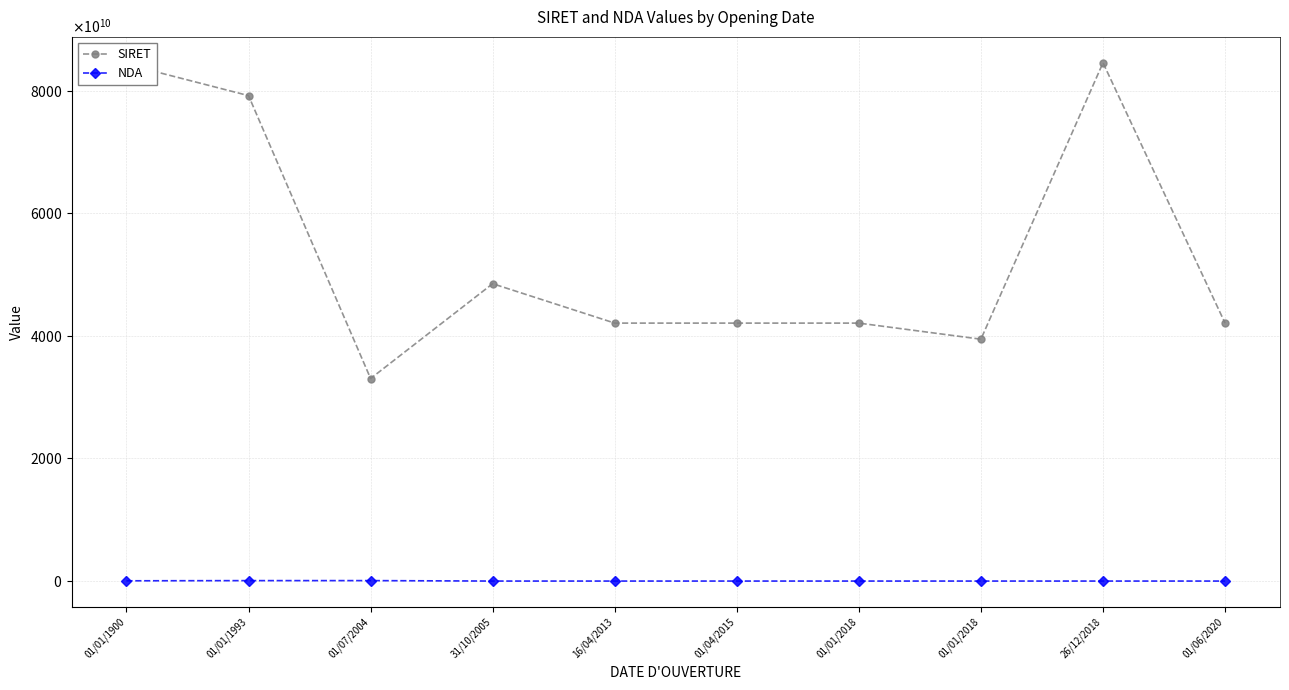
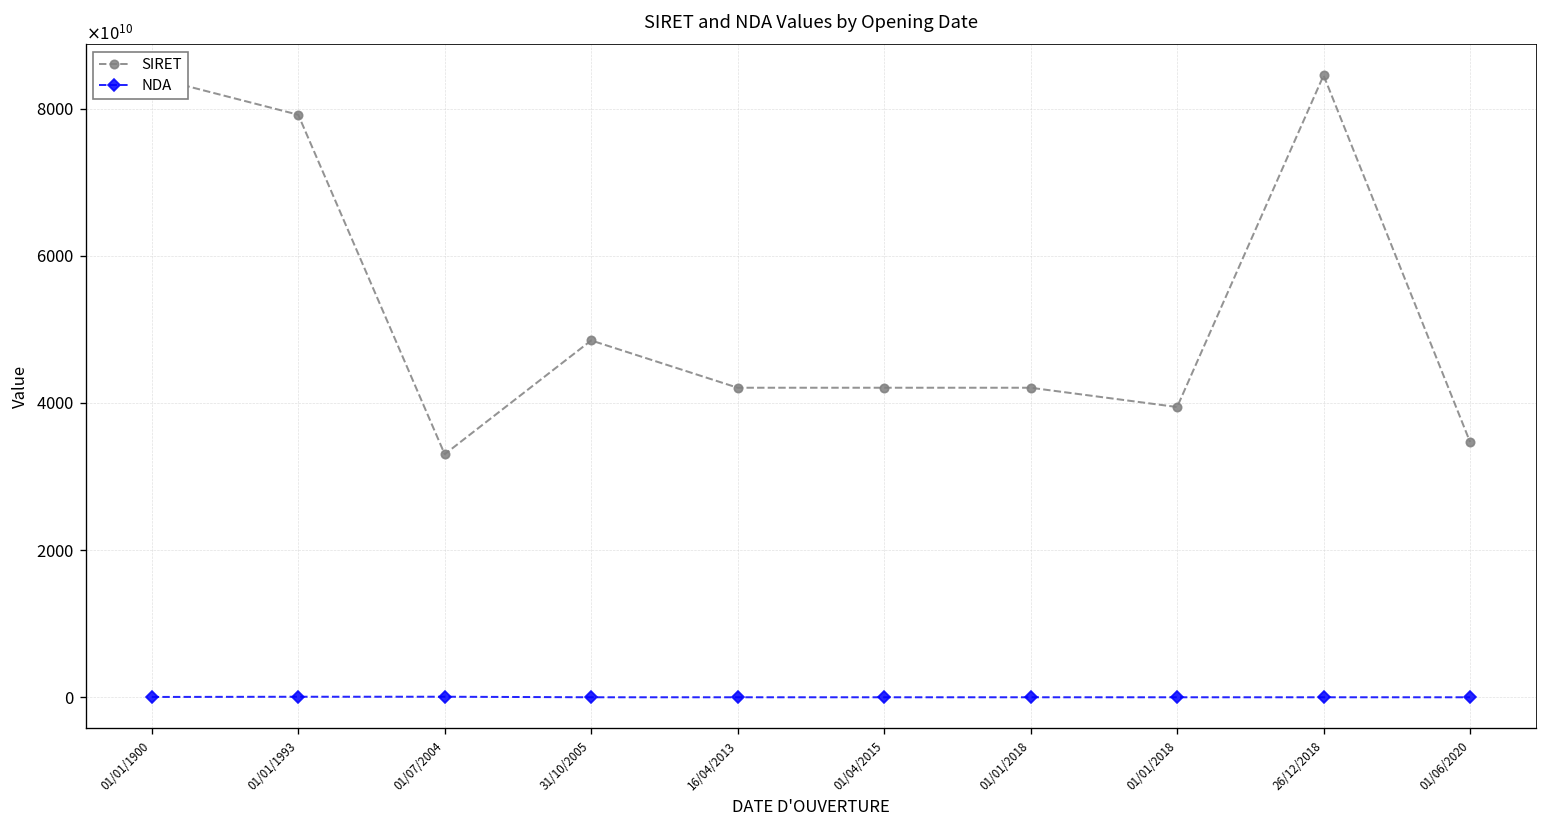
  {
    "SIRET": {
      "01/01/1993": 79000000000000,
      "01/07/2004": 33000000000000,
      "31/10/2005": 48000000000000,
      "16/04/2013": 42000000000000,
      "01/04/2015": 42000000000000,
      "26/12/2018": 85000000000000,
-     "01/06/2020": 42000000000000
+     "01/06/2020": 35000000000000
    },
    "NDA": {
      "01/01/1900": 0,
      "01/01/1993": 0,
      "01/07/2004": 0,
      "31/10/2005": 0,
      "16/04/2013": 0,
      "01/04/2015": 0,
      "26/12/2018": 0,
      "01/06/2020": 0
    }
  }
